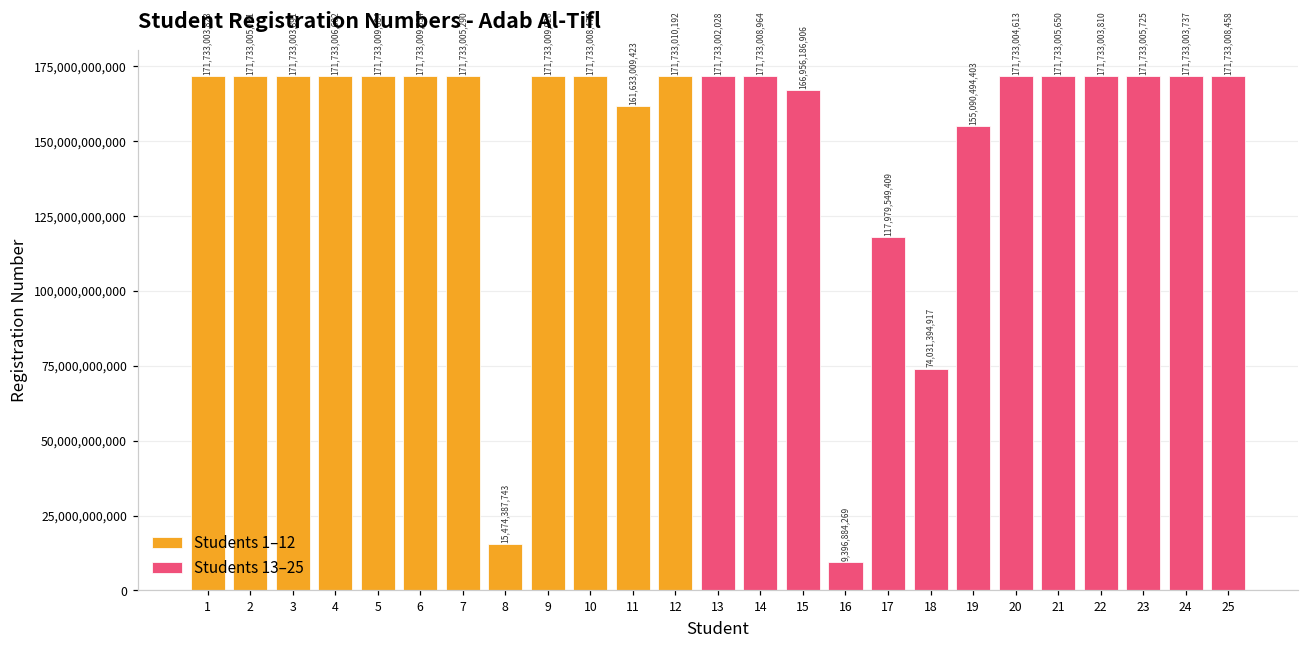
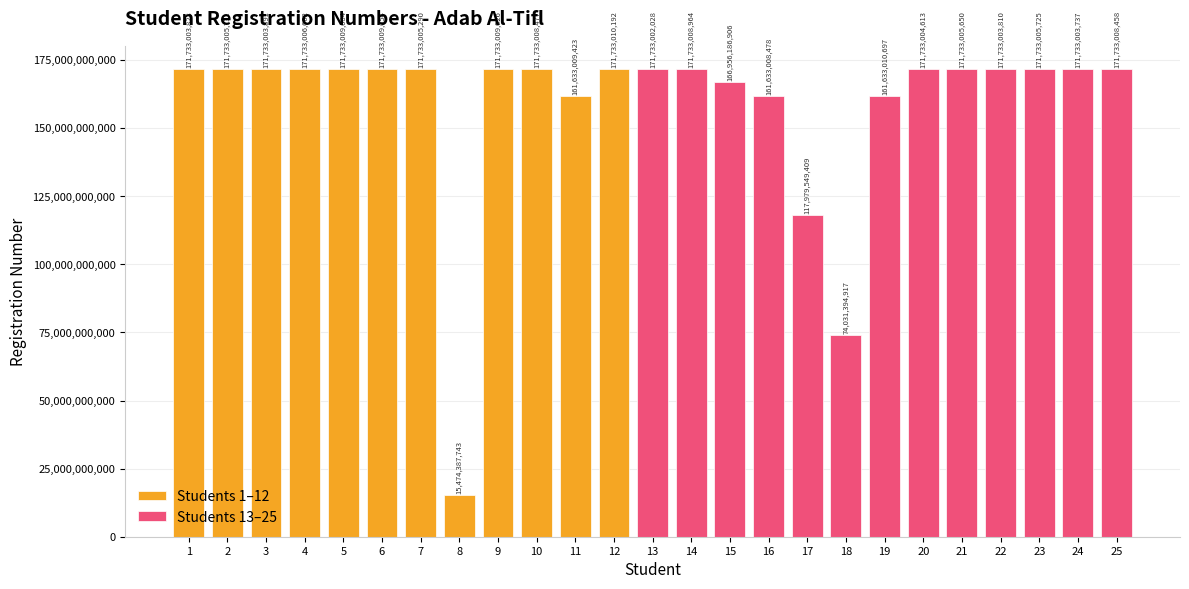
  {
    "Students 1–12": {
      "1": "171,733,003,823",
      "2": "171,733,005,731",
      "3": "171,733,003,891",
      "4": "171,733,006,602",
      "5": "171,733,009,684",
      "6": "171,733,009,654",
      "7": "171,733,005,290",
      "8": "15,474,387,743",
      "9": "171,733,009,026",
      "10": "171,733,008,477",
      "11": "161,633,009,423",
      "12": "171,733,010,192"
    },
    "Students 13–25": {
      "13": "171,733,002,028",
      "14": "171,733,008,964",
      "15": "166,956,186,906",
-     "16": "9,396,884,269",
+     "16": "161,633,008,478",
      "17": "117,979,549,409",
      "18": "74,031,394,917",
-     "19": "155,090,494,403",
+     "19": "161,633,010,697",
      "20": "171,733,004,613",
      "21": "171,733,005,650",
      "22": "171,733,003,810",
      "23": "171,733,005,725",
      "24": "171,733,003,737",
      "25": "171,733,008,458"
    }
  }
